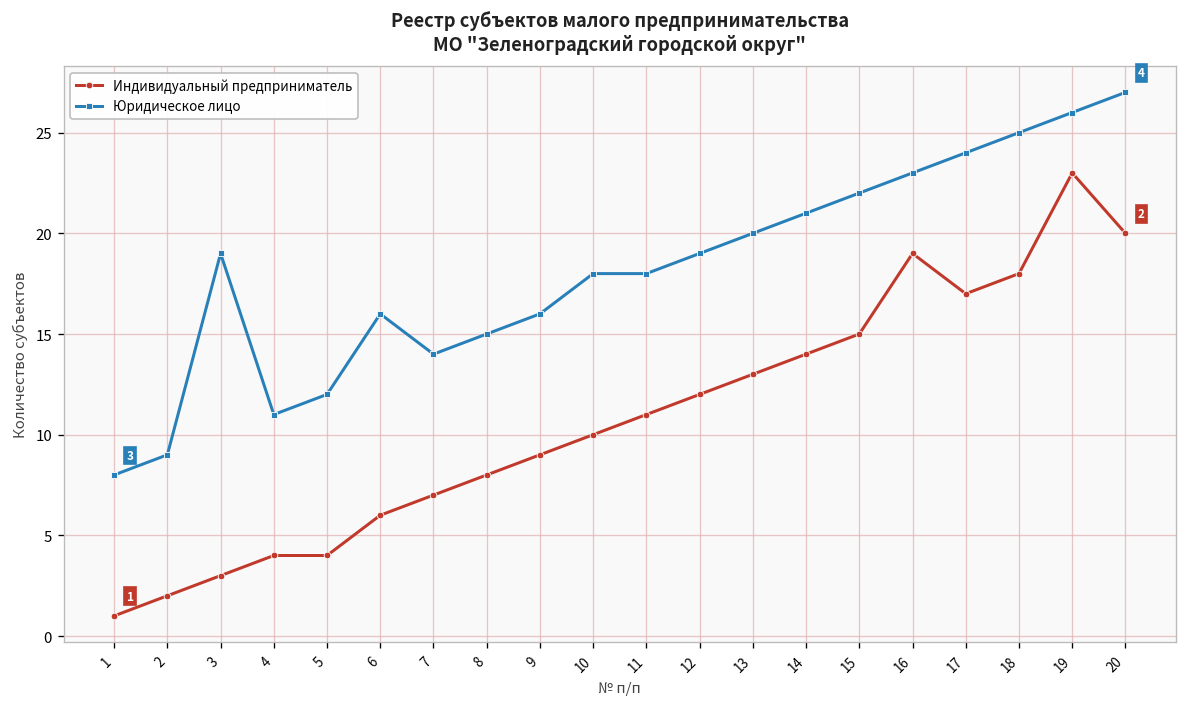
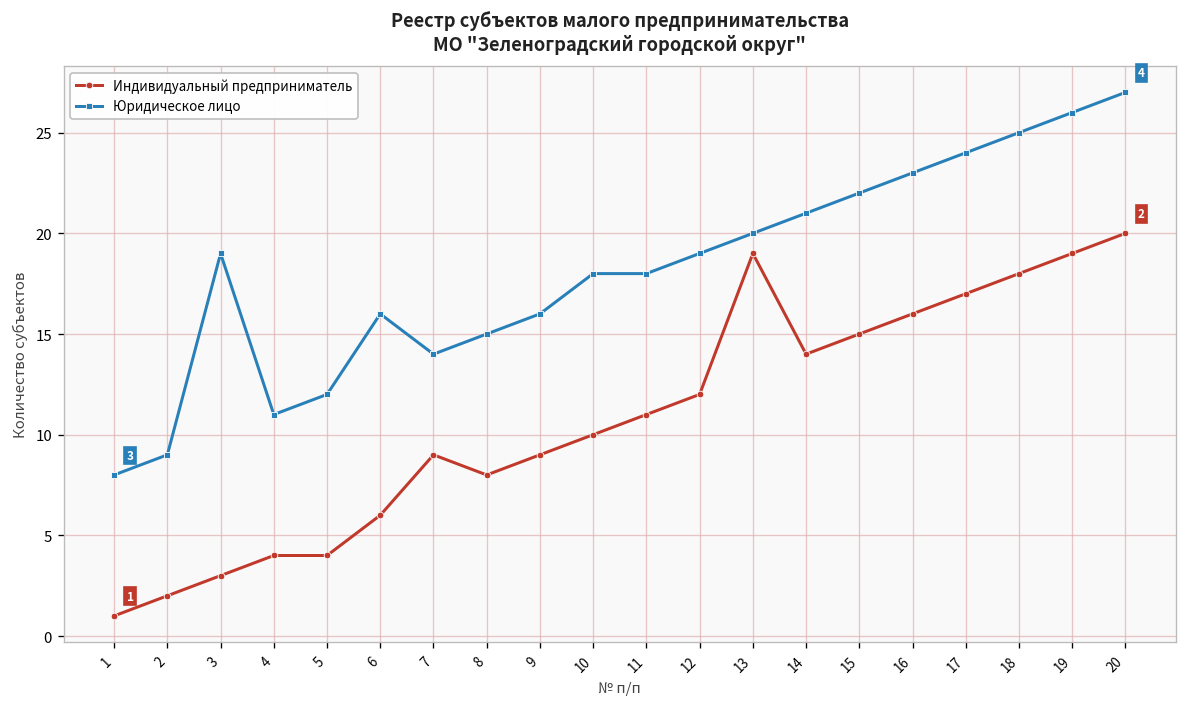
  {
    "Индивидуальный предприниматель": {
      "2": 2,
      "3": 3,
      "4": 4,
      "5": 4,
      "6": 6,
-     "7": 7,
+     "7": 9,
      "8": 8,
      "9": 9,
      "10": 10,
      "11": 11,
      "12": 12,
-     "13": 13,
+     "13": 19,
      "14": 14,
      "15": 15,
-     "16": 19,
+     "16": 16,
      "17": 17,
      "18": 18,
-     "19": 23
+     "19": 19
    },
    "Юридическое лицо": {
      "2": 9,
      "3": 19,
      "4": 11,
      "5": 12,
      "6": 16,
      "7": 14,
      "8": 15,
      "9": 16,
      "10": 18,
      "11": 18,
      "12": 19,
      "13": 20,
      "14": 21,
      "15": 22,
      "16": 23,
      "17": 24,
      "18": 25,
      "19": 26
    }
  }
